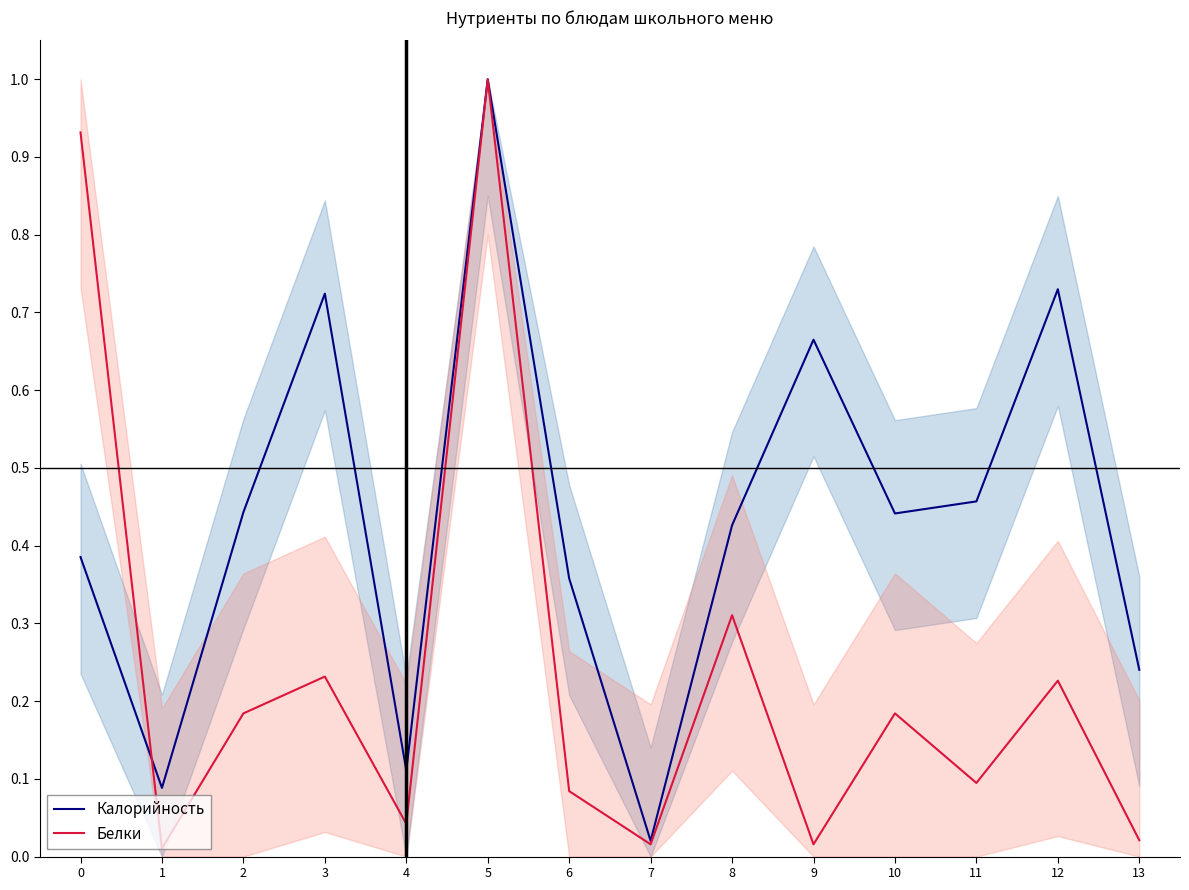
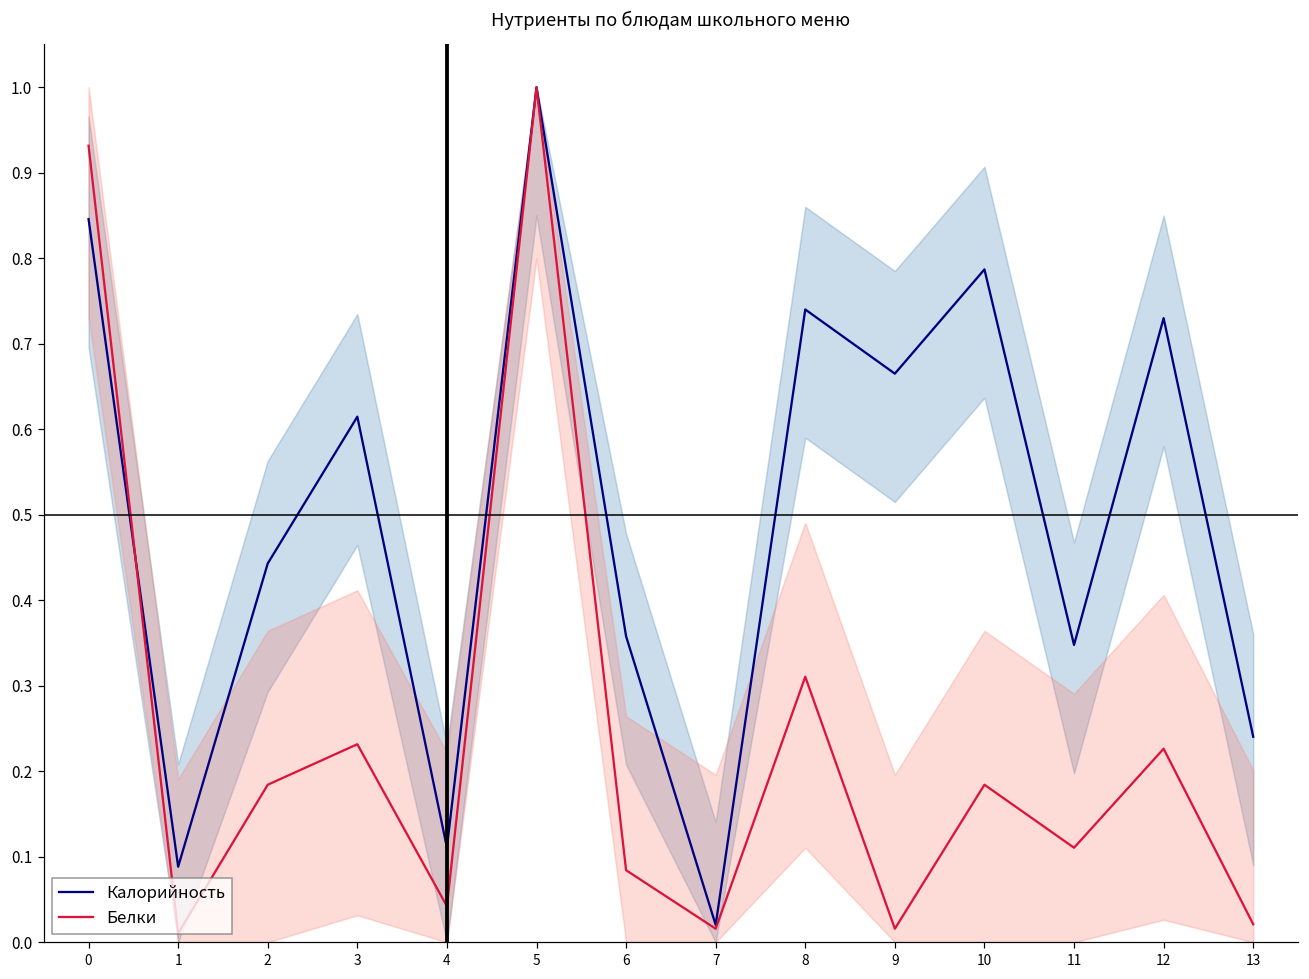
  {
    "Калорийность": {
-     "0": 0.39,
+     "0": 0.85,
      "1": 0.09,
      "2": 0.44,
-     "3": 0.72,
+     "3": 0.61,
      "4": 0.11,
      "6": 0.36,
      "7": 0.02,
-     "8": 0.43,
+     "8": 0.74,
      "9": 0.66,
-     "10": 0.44,
-     "11": 0.46,
+     "10": 0.79,
+     "11": 0.35,
      "12": 0.73,
      "13": 0.24
    },
    "Белки": {
      "0": 0.93,
      "2": 0.18,
      "3": 0.23,
      "4": 0.04,
      "6": 0.08,
      "7": 0.02,
      "8": 0.31,
      "9": 0.02,
      "10": 0.18,
-     "11": 0.09,
+     "11": 0.11,
      "12": 0.23,
      "13": 0.02
    }
  }
